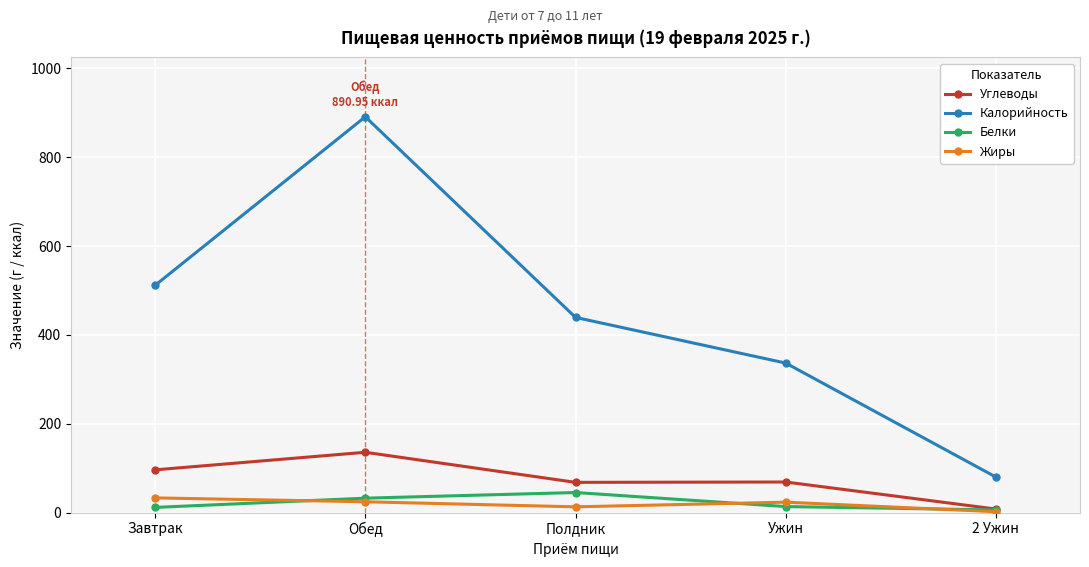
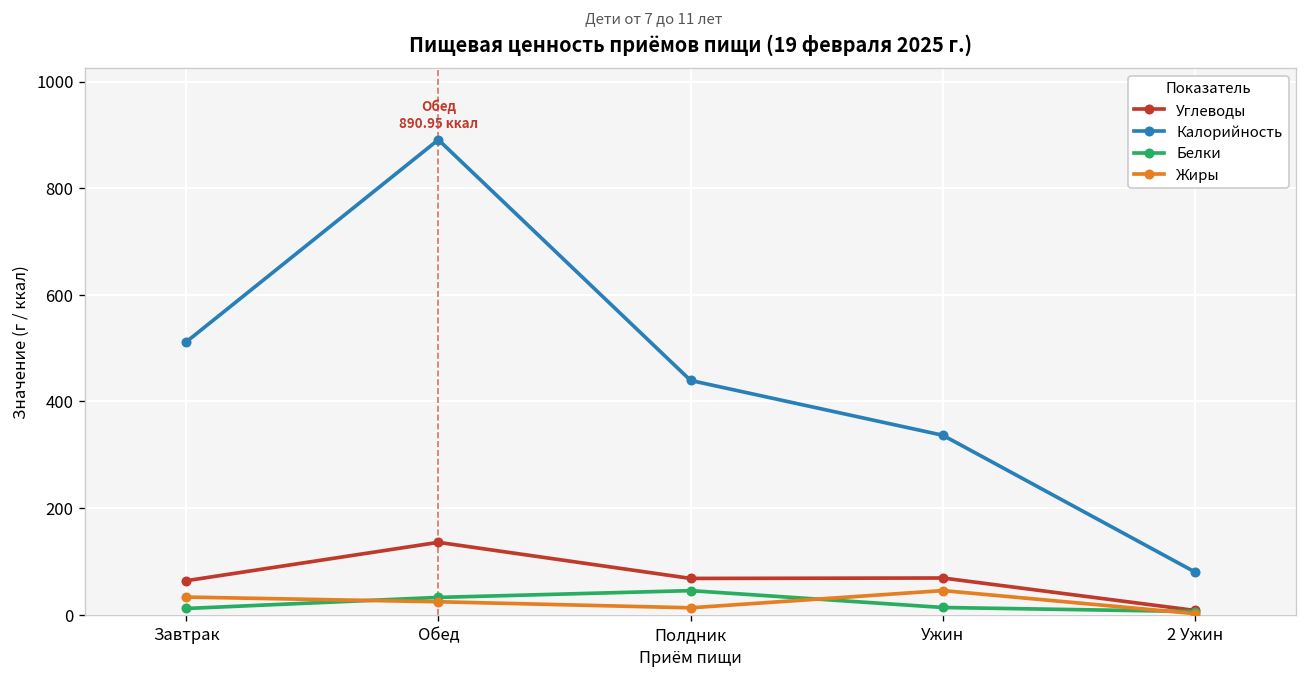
  {
    "Углеводы": {
-     "Завтрак": 100,
+     "Завтрак": 60,
      "Обед": 140,
      "Полдник": 70,
      "Ужин": 70
    },
    "Калорийность": {
      "Обед": 890.95
    },
    "Белки": {
      "Завтрак": 10,
      "Обед": 30,
      "Полдник": 50,
      "Ужин": 10
    },
    "Жиры": {
      "Завтрак": 30,
      "Обед": 20,
      "Полдник": 10,
-     "Ужин": 20
+     "Ужин": 50
    }
  }
